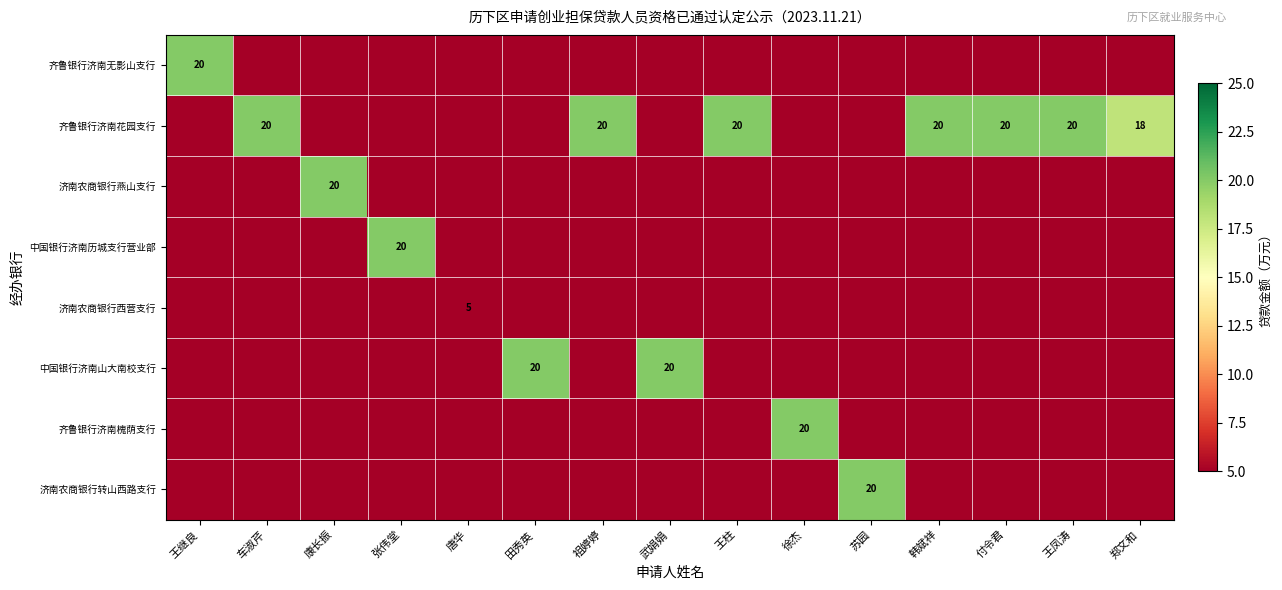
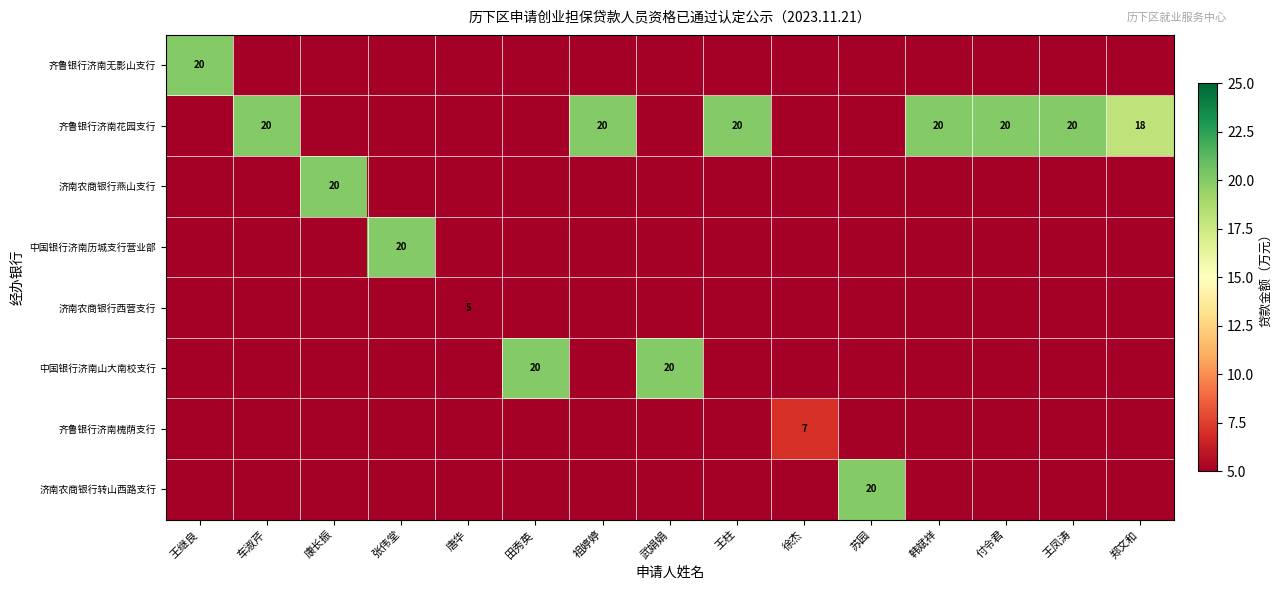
  {
    "齐鲁银行济南无影山支行": {
      "王继良": 20
    },
    "齐鲁银行济南花园支行": {
      "车淑芹": 20,
      "祖婷婷": 20,
      "王柱": 20,
      "韩斌祥": 20,
      "付令君": 20,
      "王凤涛": 20,
      "郑文和": 18
    },
    "济南农商银行燕山支行": {
      "康长振": 20
    },
    "中国银行济南历城支行营业部": {
      "张伟堂": 20
    },
    "济南农商银行西营支行": {
      "唐华": 5
    },
    "中国银行济南山大南校支行": {
      "田秀英": 20,
      "武娟娟": 20
    },
    "齐鲁银行济南槐荫支行": {
-     "徐杰": 20
+     "徐杰": 7
    },
    "济南农商银行转山西路支行": {
      "苏园": 20
    }
  }
